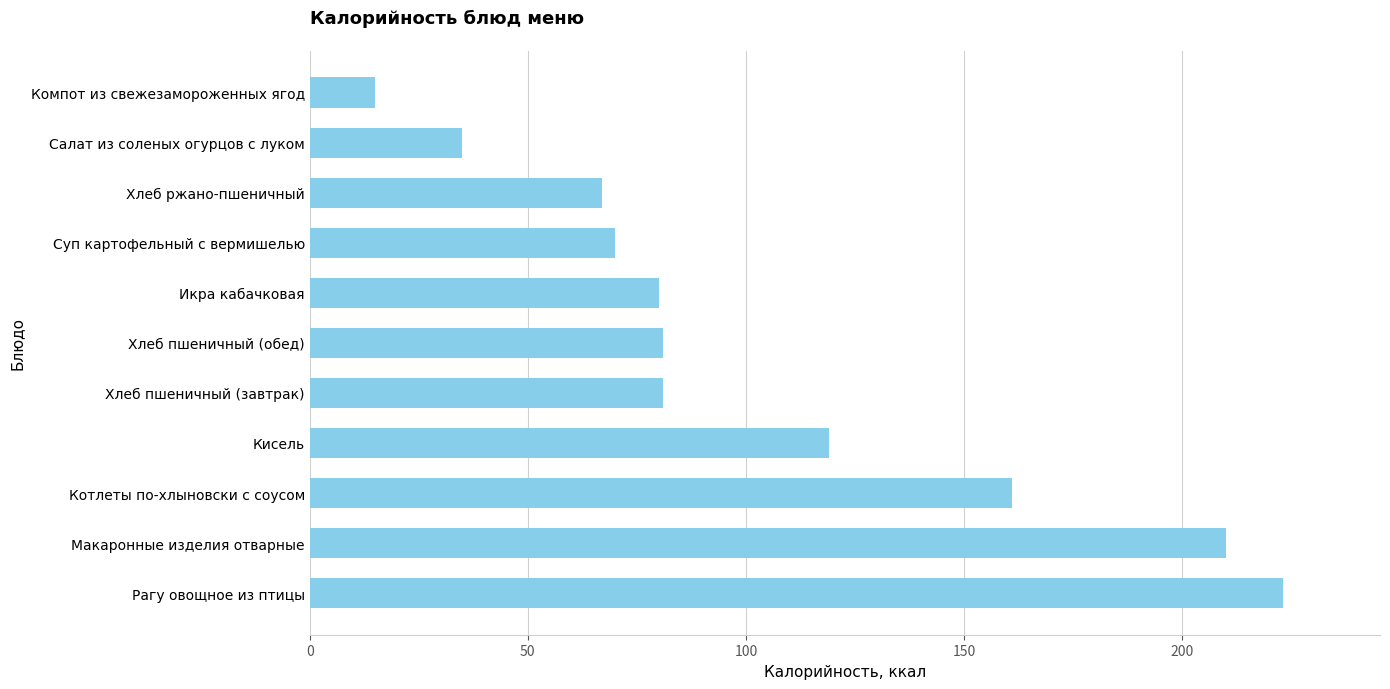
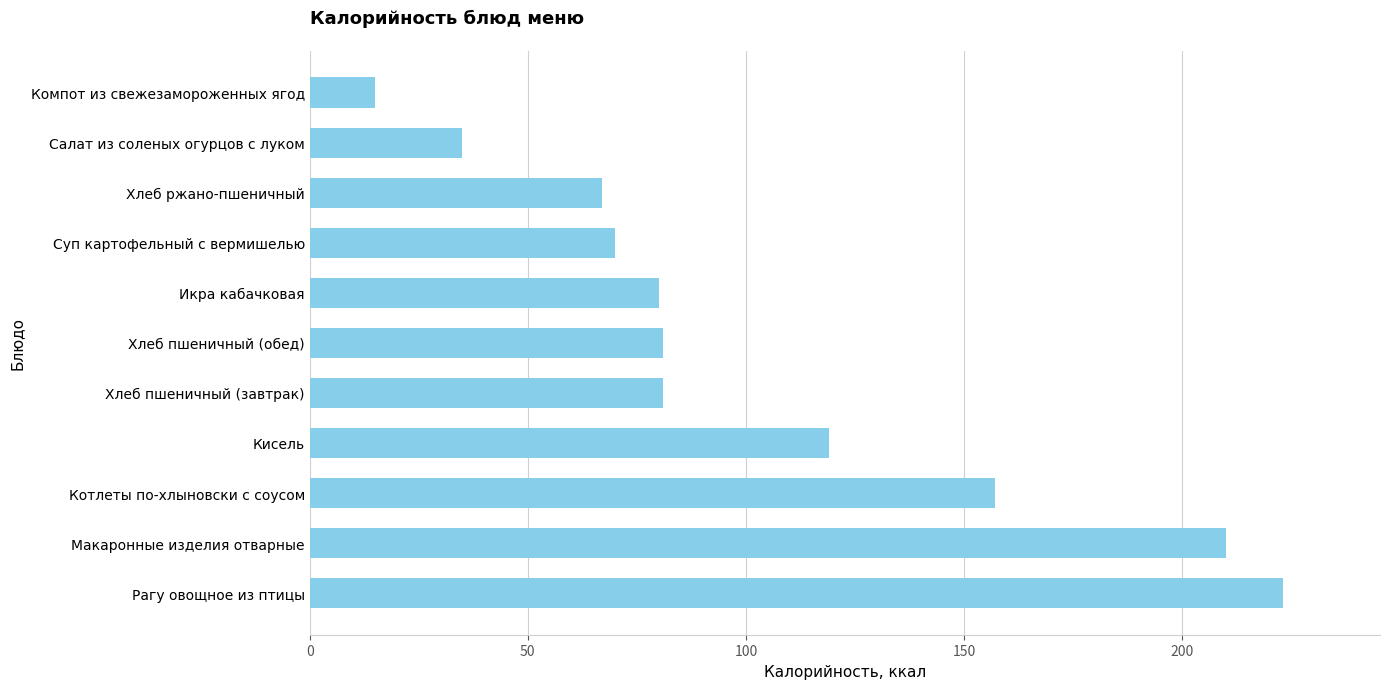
  {
    "Компот из свежезамороженных ягод": 15,
    "Салат из соленых огурцов с луком": 35,
    "Хлеб ржано-пшеничный": 67,
    "Суп картофельный с вермишелью": 70,
    "Икра кабачковая": 80,
    "Хлеб пшеничный (обед)": 81,
    "Хлеб пшеничный (завтрак)": 81,
    "Кисель": 119,
-   "Котлеты по-хлыновски с соусом": 161,
+   "Котлеты по-хлыновски с соусом": 157,
    "Макаронные изделия отварные": 210,
    "Рагу овощное из птицы": 223
  }
